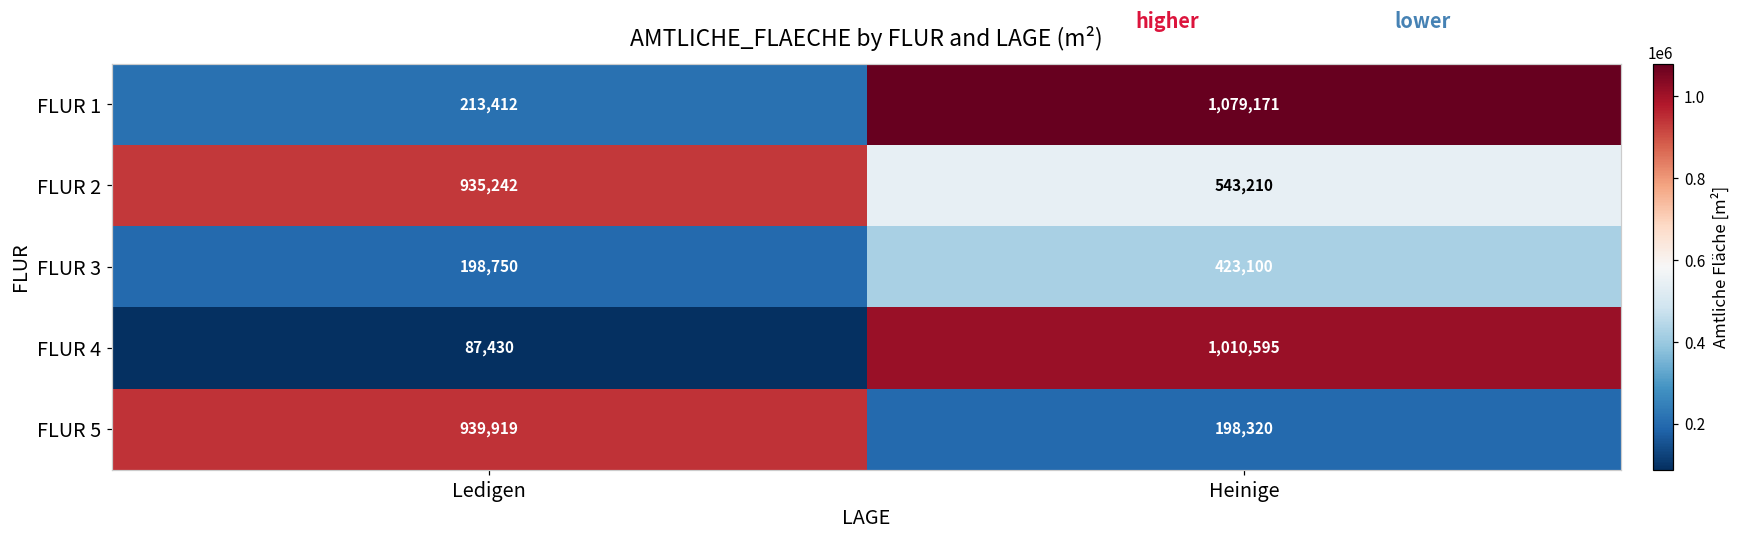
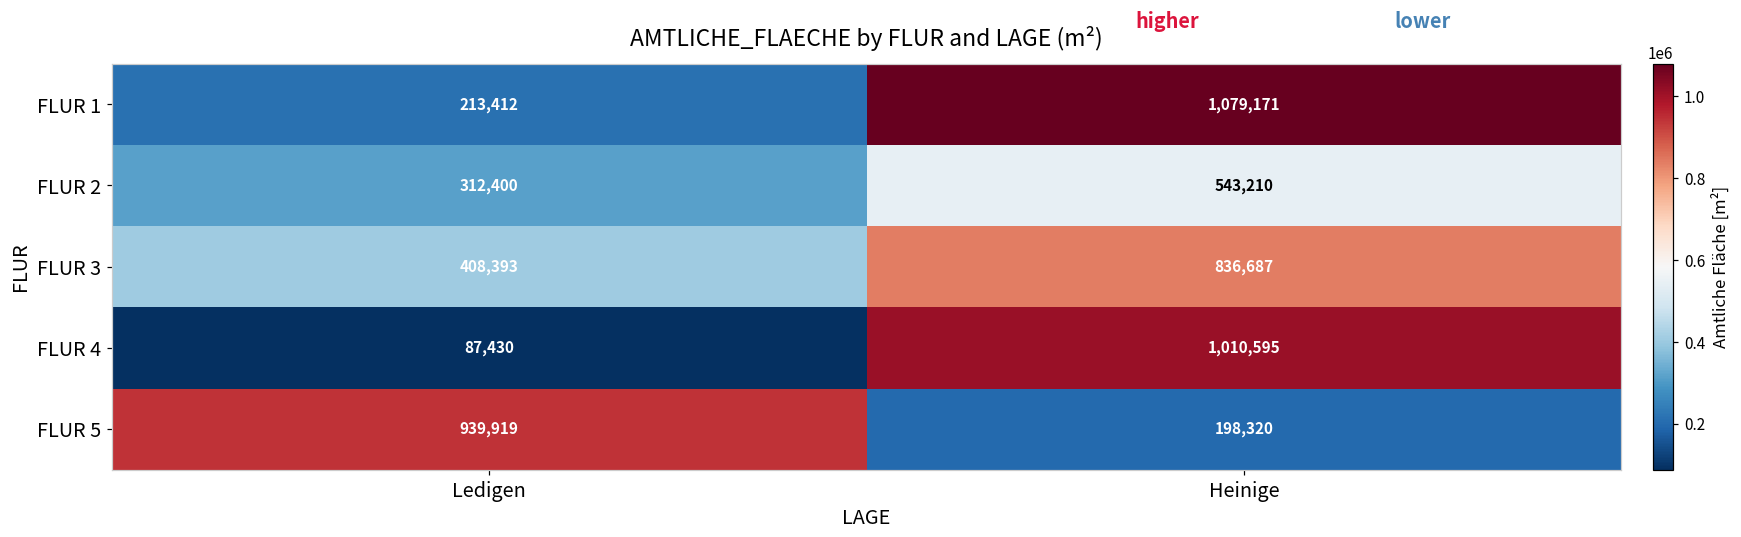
  {
    "FLUR 1": {
      "Ledigen": "213,412",
      "Heinige": "1,079,171"
    },
    "FLUR 2": {
-     "Ledigen": "935,242",
+     "Ledigen": "312,400",
      "Heinige": "543,210"
    },
    "FLUR 3": {
-     "Ledigen": "198,750",
-     "Heinige": "423,100"
+     "Ledigen": "408,393",
+     "Heinige": "836,687"
    },
    "FLUR 4": {
      "Ledigen": "87,430",
      "Heinige": "1,010,595"
    },
    "FLUR 5": {
      "Ledigen": "939,919",
      "Heinige": "198,320"
    }
  }
